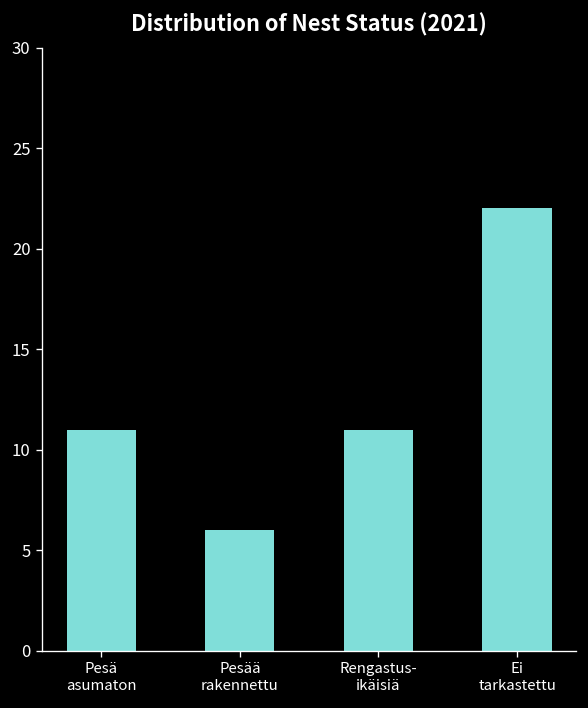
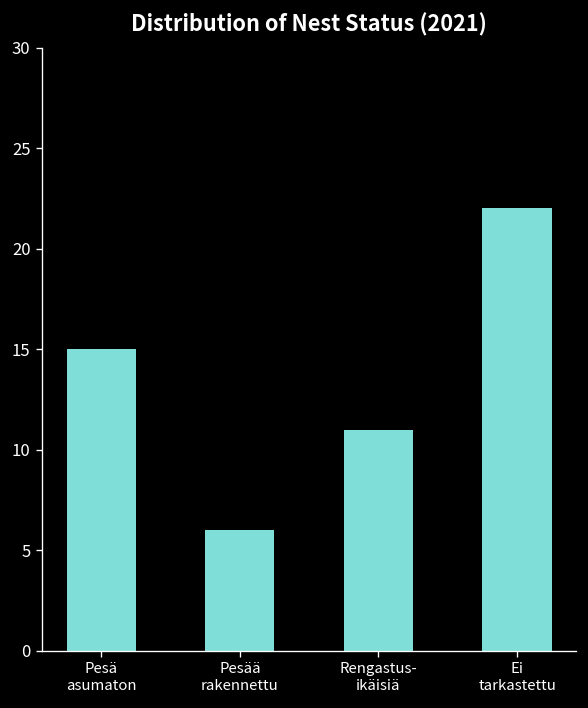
  {
-   "Pesä asumaton": 11,
+   "Pesä asumaton": 15,
    "Pesää rakennettu": 6,
    "Rengastus- ikäisiä": 11,
    "Ei tarkastettu": 22
  }
